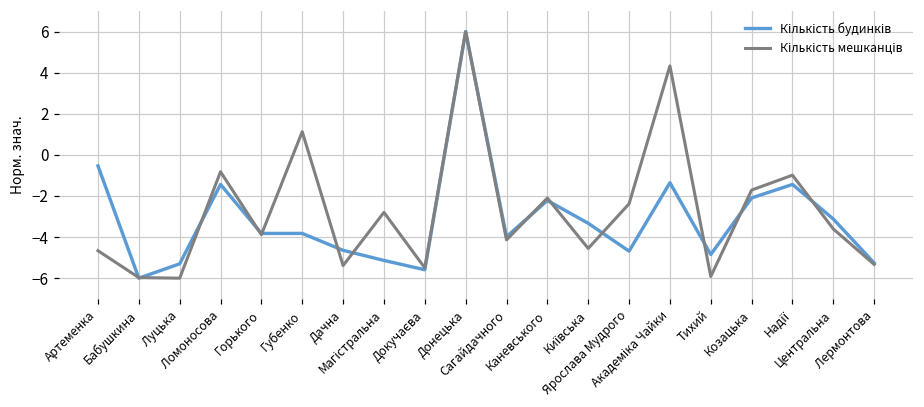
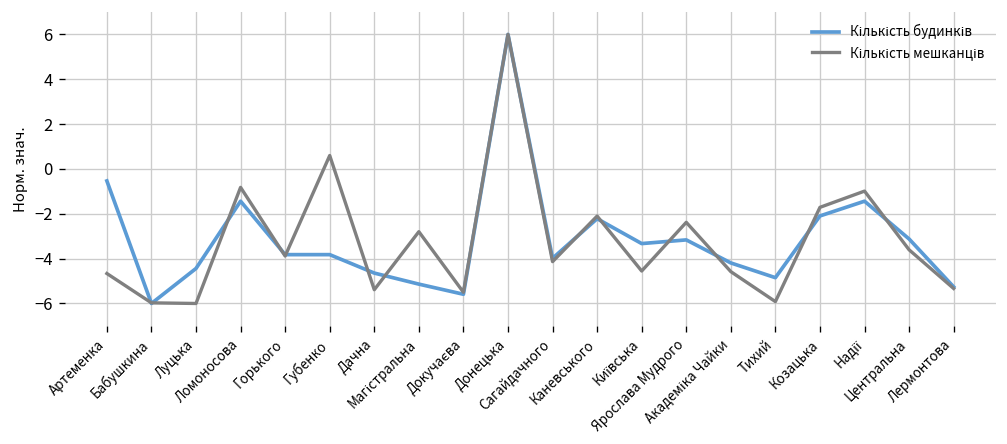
  {
    "Кількість будинків": {
      "Артеменка": -0.5,
-     "Луцька": -5.3,
+     "Луцька": -4.4,
      "Ломоносова": -1.4,
      "Губенко": -3.8,
      "Дачна": -4.6,
      "Магістральна": -5.1,
      "Сагайдачного": -4.0,
      "Київська": -3.3,
-     "Ярослава Мудрого": -4.7,
-     "Академіка Чайки": -1.4,
+     "Ярослава Мудрого": -3.2,
+     "Академіка Чайки": -4.2,
      "Тихий": -4.8,
      "Козацька": -2.1,
      "Надії": -1.4,
      "Центральна": -3.1
    },
    "Кількість мешканців": {
      "Артеменка": -4.7,
      "Луцька": -6.0,
      "Ломоносова": -0.8,
-     "Губенко": 1.1,
+     "Губенко": 0.6,
      "Дачна": -5.4,
      "Магістральна": -2.8,
      "Сагайдачного": -4.1,
      "Київська": -4.6,
      "Ярослава Мудрого": -2.4,
-     "Академіка Чайки": 4.3,
+     "Академіка Чайки": -4.6,
      "Тихий": -5.9,
      "Козацька": -1.7,
      "Надії": -1.0,
      "Центральна": -3.6
    }
  }
